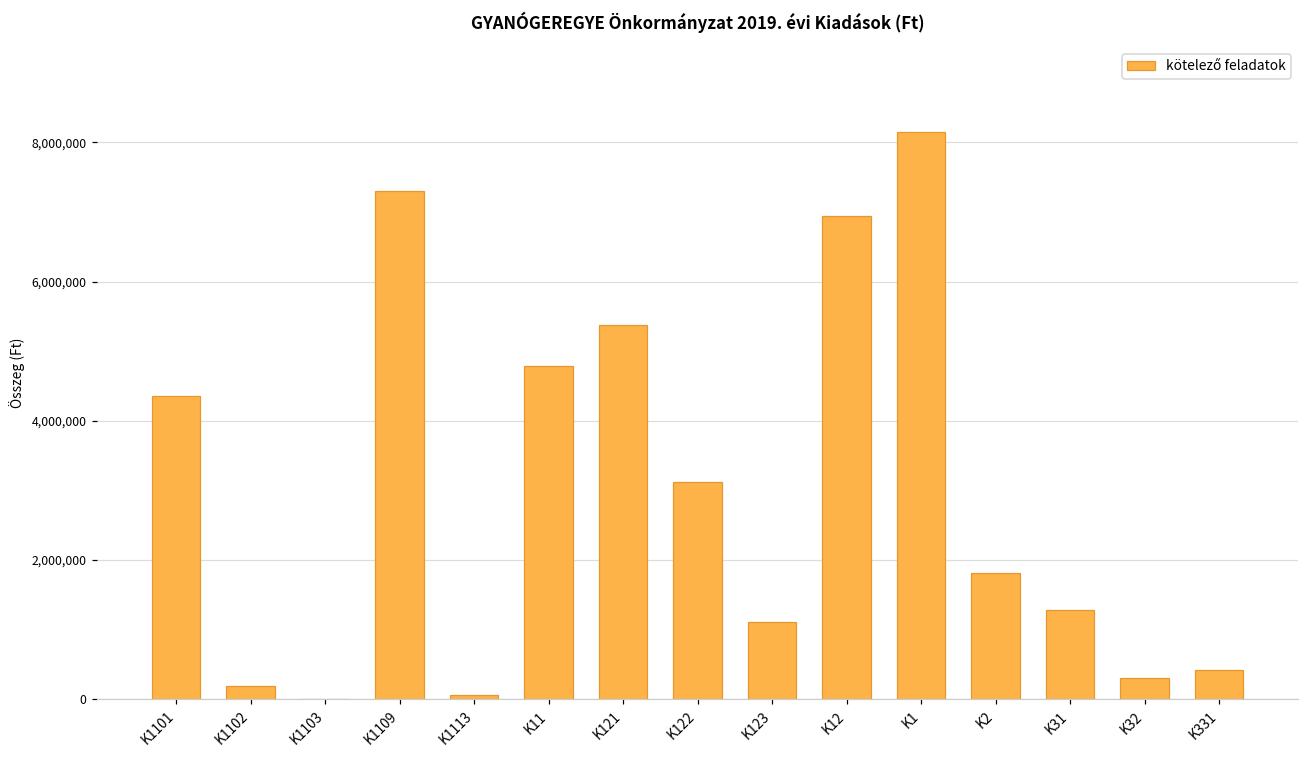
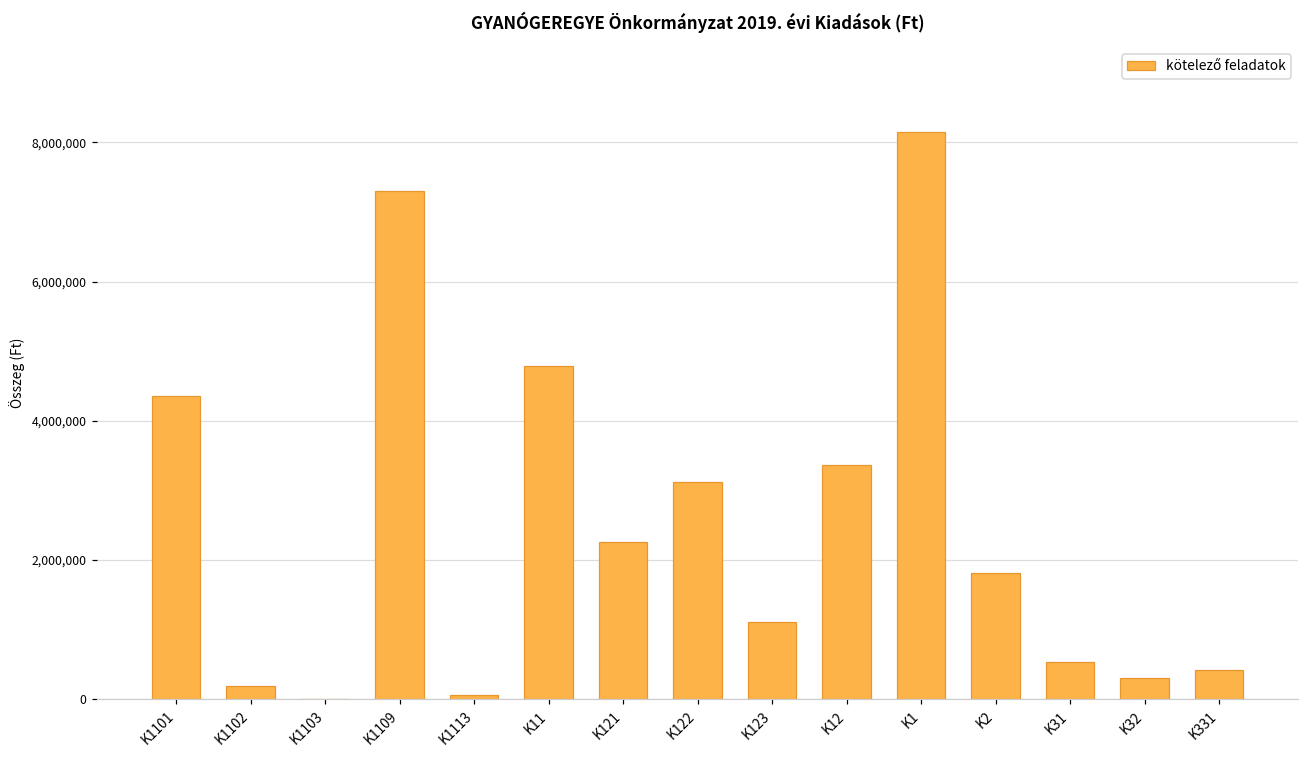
  {
    "K1101": "4,400,000",
    "K1102": "200,000",
    "K1103": "0",
    "K1109": "7,300,000",
    "K1113": "100,000",
    "K11": "4,800,000",
-   "K121": "5,400,000",
+   "K121": "2,300,000",
    "K122": "3,100,000",
    "K123": "1,100,000",
-   "K12": "6,900,000",
+   "K12": "3,400,000",
    "K1": "8,100,000",
    "K2": "1,800,000",
-   "K31": "1,300,000",
+   "K31": "500,000",
    "K32": "300,000",
    "K331": "400,000"
  }
